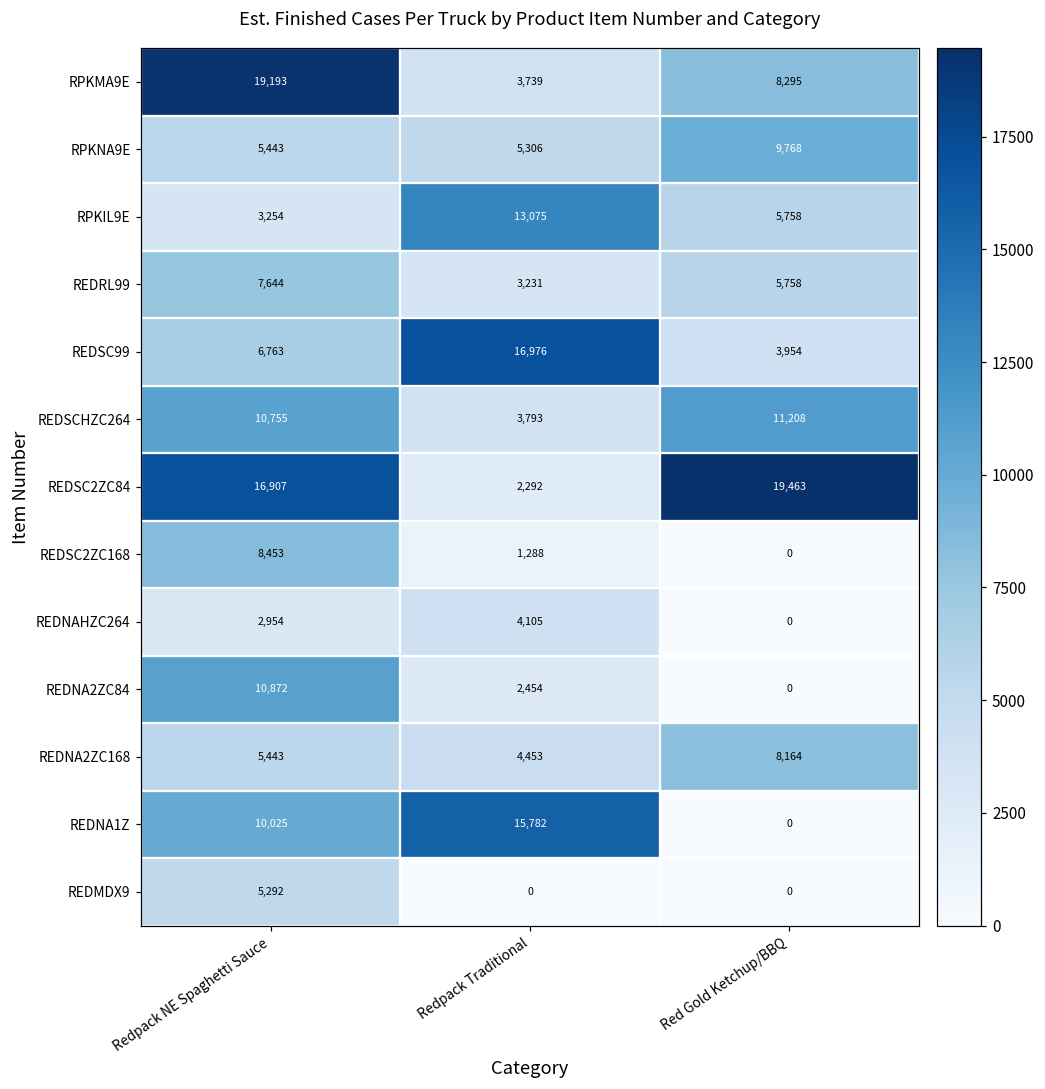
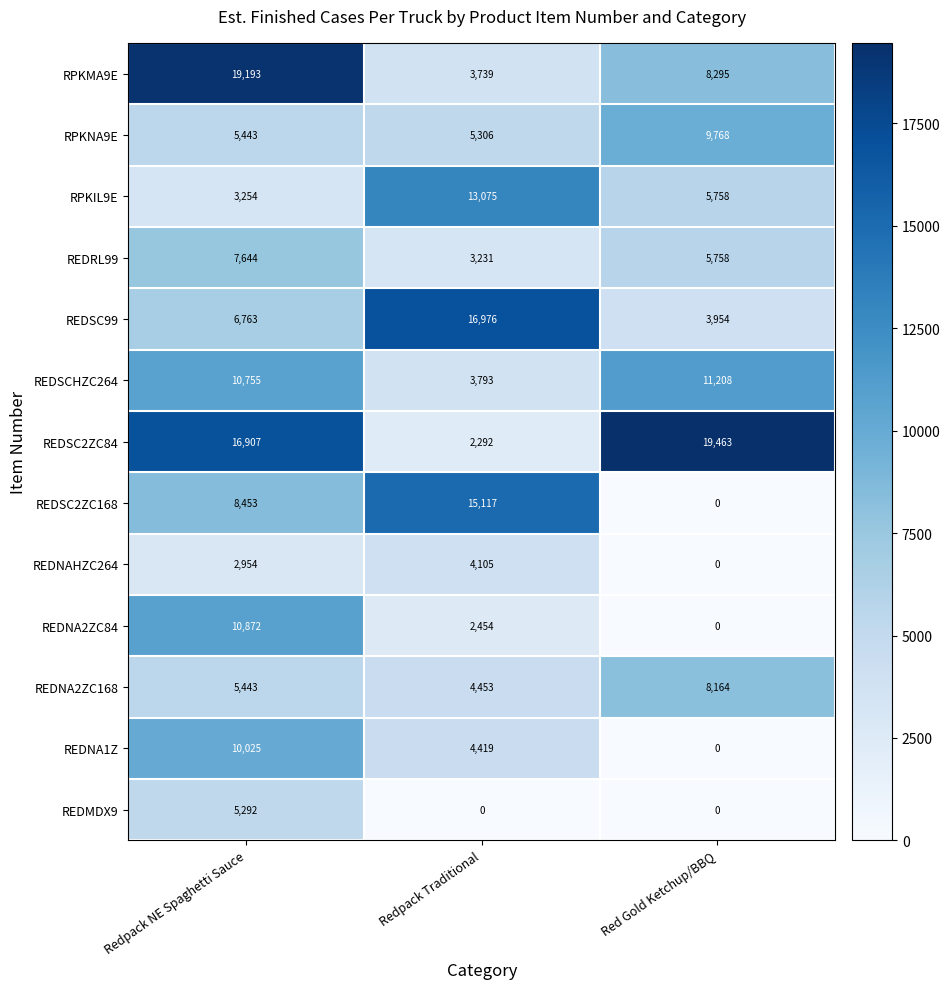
  {
    "RPKMA9E": {
      "Redpack NE Spaghetti Sauce": "19,193",
      "Redpack Traditional": "3,739",
      "Red Gold Ketchup/BBQ": "8,295"
    },
    "RPKNA9E": {
      "Redpack NE Spaghetti Sauce": "5,443",
      "Redpack Traditional": "5,306",
      "Red Gold Ketchup/BBQ": "9,768"
    },
    "RPKIL9E": {
      "Redpack NE Spaghetti Sauce": "3,254",
      "Redpack Traditional": "13,075",
      "Red Gold Ketchup/BBQ": "5,758"
    },
    "REDRL99": {
      "Redpack NE Spaghetti Sauce": "7,644",
      "Redpack Traditional": "3,231",
      "Red Gold Ketchup/BBQ": "5,758"
    },
    "REDSC99": {
      "Redpack NE Spaghetti Sauce": "6,763",
      "Redpack Traditional": "16,976",
      "Red Gold Ketchup/BBQ": "3,954"
    },
    "REDSCHZC264": {
      "Redpack NE Spaghetti Sauce": "10,755",
      "Redpack Traditional": "3,793",
      "Red Gold Ketchup/BBQ": "11,208"
    },
    "REDSC2ZC84": {
      "Redpack NE Spaghetti Sauce": "16,907",
      "Redpack Traditional": "2,292",
      "Red Gold Ketchup/BBQ": "19,463"
    },
    "REDSC2ZC168": {
      "Redpack NE Spaghetti Sauce": "8,453",
-     "Redpack Traditional": "1,288",
+     "Redpack Traditional": "15,117",
      "Red Gold Ketchup/BBQ": "0"
    },
    "REDNAHZC264": {
      "Redpack NE Spaghetti Sauce": "2,954",
      "Redpack Traditional": "4,105",
      "Red Gold Ketchup/BBQ": "0"
    },
    "REDNA2ZC84": {
      "Redpack NE Spaghetti Sauce": "10,872",
      "Redpack Traditional": "2,454",
      "Red Gold Ketchup/BBQ": "0"
    },
    "REDNA2ZC168": {
      "Redpack NE Spaghetti Sauce": "5,443",
      "Redpack Traditional": "4,453",
      "Red Gold Ketchup/BBQ": "8,164"
    },
    "REDNA1Z": {
      "Redpack NE Spaghetti Sauce": "10,025",
-     "Redpack Traditional": "15,782",
+     "Redpack Traditional": "4,419",
      "Red Gold Ketchup/BBQ": "0"
    },
    "REDMDX9": {
      "Redpack NE Spaghetti Sauce": "5,292",
      "Redpack Traditional": "0",
      "Red Gold Ketchup/BBQ": "0"
    }
  }
